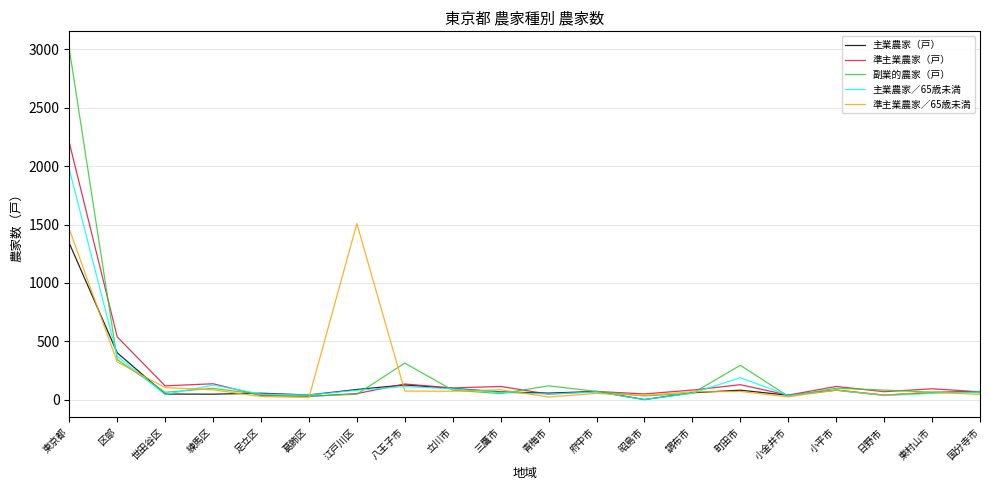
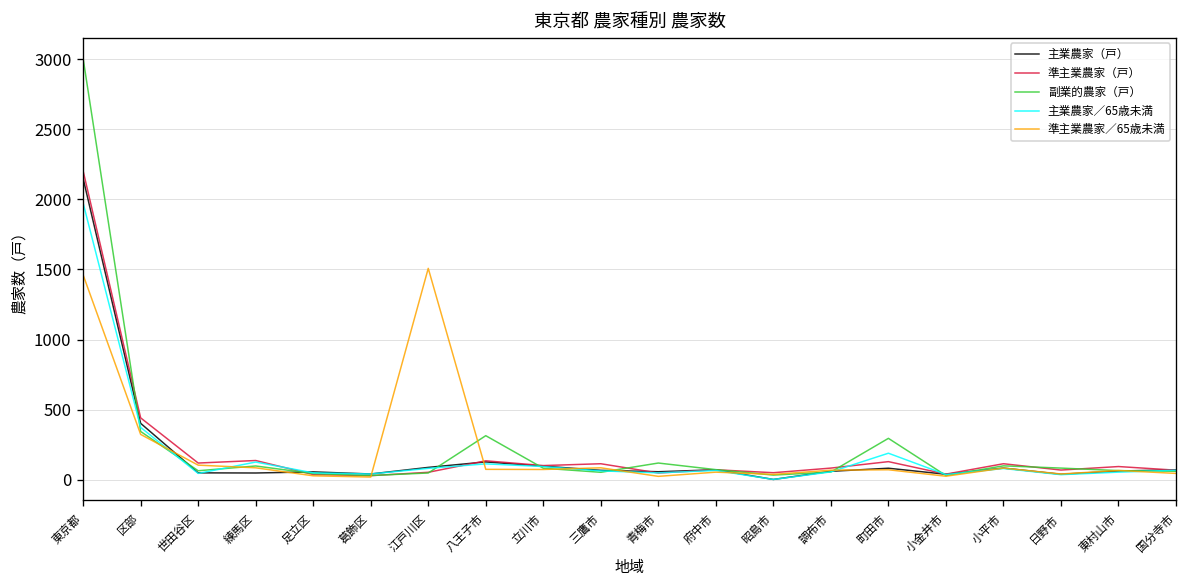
  {
    "主業農家（戸）": {
-     "東京都": 1340,
+     "東京都": 2150,
      "区部": 400,
      "練馬区": 50
    },
    "準主業農家（戸）": {
      "東京都": 2200,
-     "区部": 540,
+     "区部": 440,
      "三鷹市": 120,
      "町田市": 130,
      "東村山市": 100
    },
    "副業的農家（戸）": {
      "東京都": 3000,
      "八王子市": 320,
      "青梅市": 120,
      "町田市": 300
    },
    "主業農家／65歳未満": {
      "東京都": 1970,
      "区部": 370,
      "町田市": 190
    },
    "準主業農家／65歳未満": {
      "東京都": 1460,
      "江戸川区": 1510,
      "八王子市": 80,
      "青梅市": 30
    }
  }
